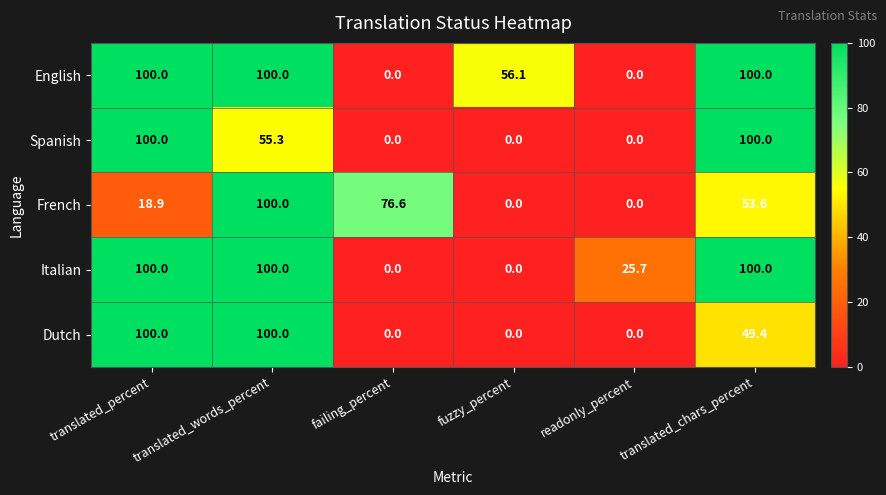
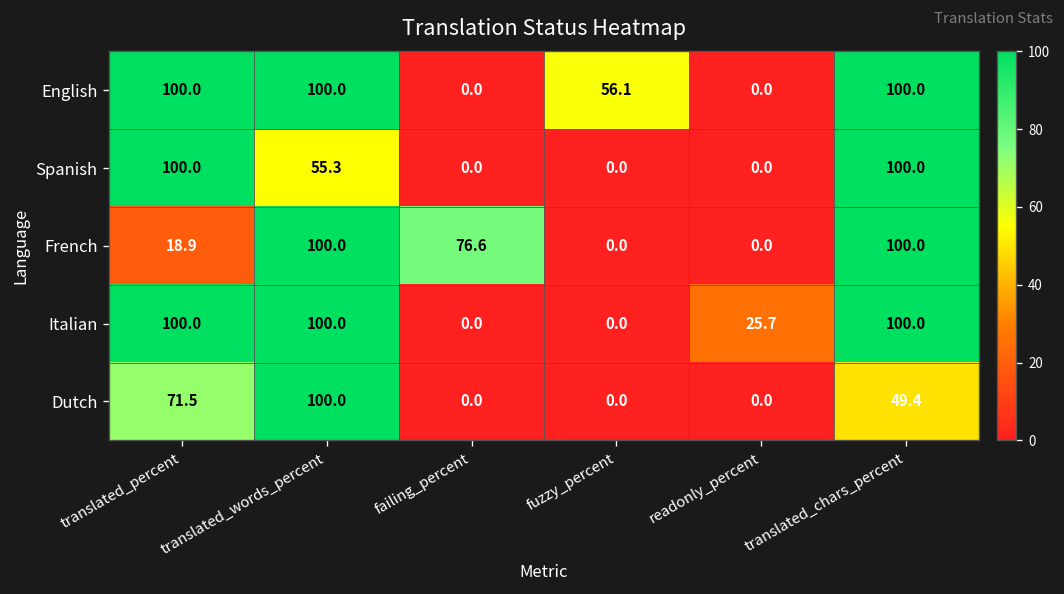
  {
    "English": {
      "translated_percent": 100.0,
      "translated_words_percent": 100.0,
      "failing_percent": 0.0,
      "fuzzy_percent": 56.1,
      "readonly_percent": 0.0,
      "translated_chars_percent": 100.0
    },
    "Spanish": {
      "translated_percent": 100.0,
      "translated_words_percent": 55.3,
      "failing_percent": 0.0,
      "fuzzy_percent": 0.0,
      "readonly_percent": 0.0,
      "translated_chars_percent": 100.0
    },
    "French": {
      "translated_percent": 18.9,
      "translated_words_percent": 100.0,
      "failing_percent": 76.6,
      "fuzzy_percent": 0.0,
      "readonly_percent": 0.0,
-     "translated_chars_percent": 53.6
+     "translated_chars_percent": 100.0
    },
    "Italian": {
      "translated_percent": 100.0,
      "translated_words_percent": 100.0,
      "failing_percent": 0.0,
      "fuzzy_percent": 0.0,
      "readonly_percent": 25.7,
      "translated_chars_percent": 100.0
    },
    "Dutch": {
-     "translated_percent": 100.0,
+     "translated_percent": 71.5,
      "translated_words_percent": 100.0,
      "failing_percent": 0.0,
      "fuzzy_percent": 0.0,
      "readonly_percent": 0.0,
      "translated_chars_percent": 49.4
    }
  }
